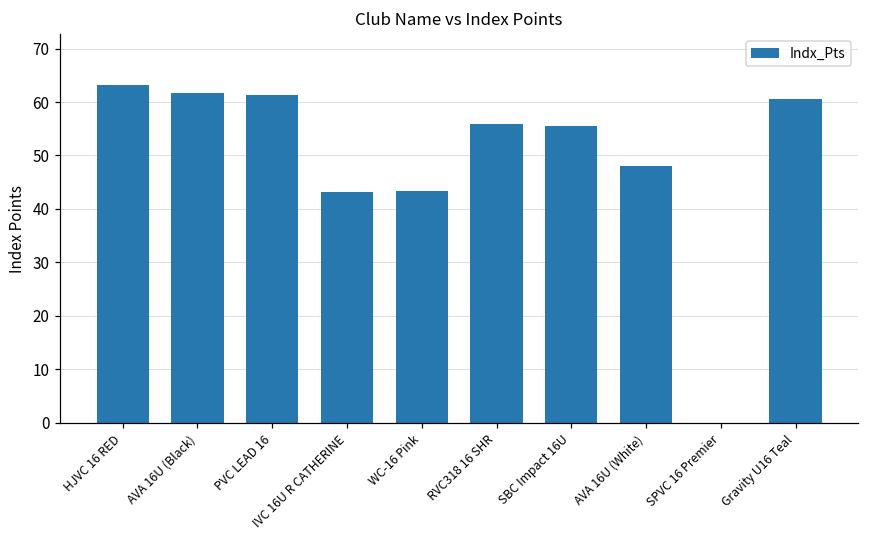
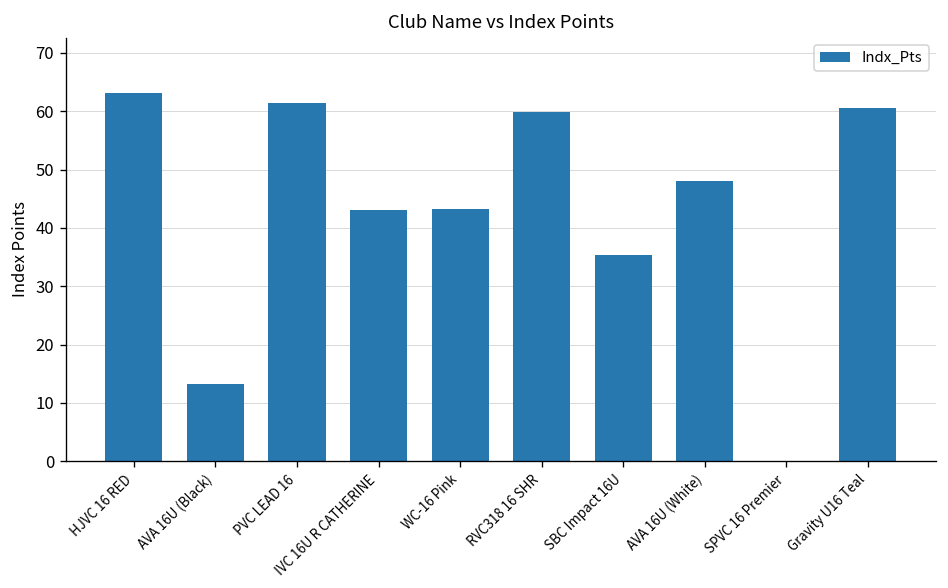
  {
    "HJVC 16 RED": 63,
-   "AVA 16U (Black)": 62,
+   "AVA 16U (Black)": 13,
    "PVC LEAD 16": 61,
    "IVC 16U R CATHERINE": 43,
    "WC-16 Pink": 43,
-   "RVC318 16 SHR": 56,
-   "SBC Impact 16U": 55,
+   "RVC318 16 SHR": 60,
+   "SBC Impact 16U": 35,
    "AVA 16U (White)": 48,
    "SPVC 16 Premier": 0,
    "Gravity U16 Teal": 61
  }
